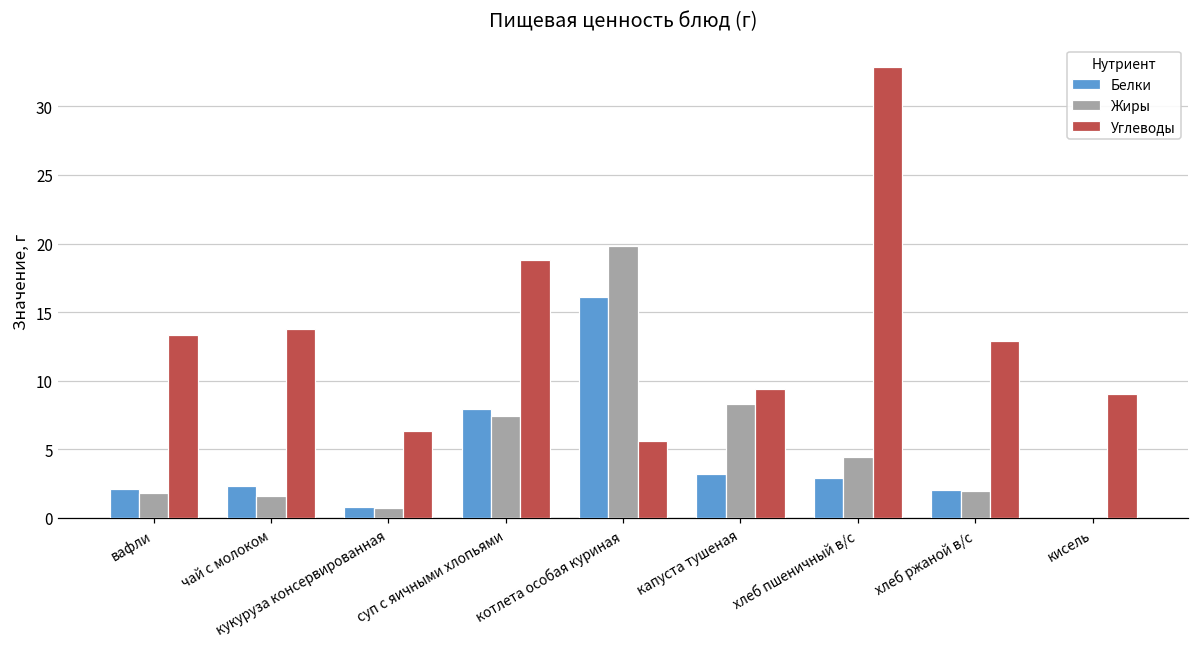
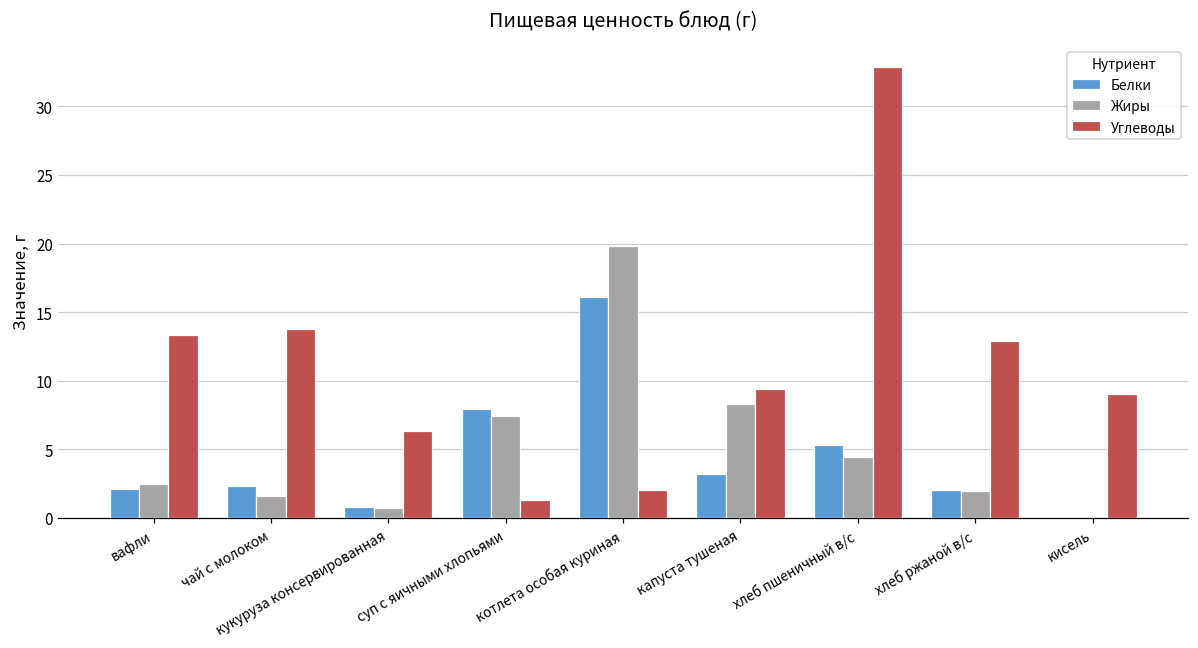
  {
    "Белки": {
      "вафли": 2.1,
      "чай с молоком": 2.3,
      "кукуруза консервированная": 0.8,
      "суп с яичными хлопьями": 7.9,
      "котлета особая куриная": 16.1,
      "капуста тушеная": 3.2,
-     "хлеб пшеничный в/с": 2.9,
+     "хлеб пшеничный в/с": 5.3,
      "хлеб ржаной в/с": 2.0,
      "кисель": 0.0
    },
    "Жиры": {
-     "вафли": 1.8,
+     "вафли": 2.5,
      "чай с молоком": 1.6,
      "кукуруза консервированная": 0.7,
      "суп с яичными хлопьями": 7.4,
      "котлета особая куриная": 19.8,
      "капуста тушеная": 8.3,
      "хлеб пшеничный в/с": 4.4,
      "хлеб ржаной в/с": 1.9,
      "кисель": 0.0
    },
    "Углеводы": {
      "вафли": 13.3,
      "чай с молоком": 13.8,
      "кукуруза консервированная": 6.3,
-     "суп с яичными хлопьями": 18.8,
-     "котлета особая куриная": 5.6,
+     "суп с яичными хлопьями": 1.3,
+     "котлета особая куриная": 2.0,
      "капуста тушеная": 9.4,
      "хлеб пшеничный в/с": 32.9,
      "хлеб ржаной в/с": 12.9,
      "кисель": 9.0
    }
  }
